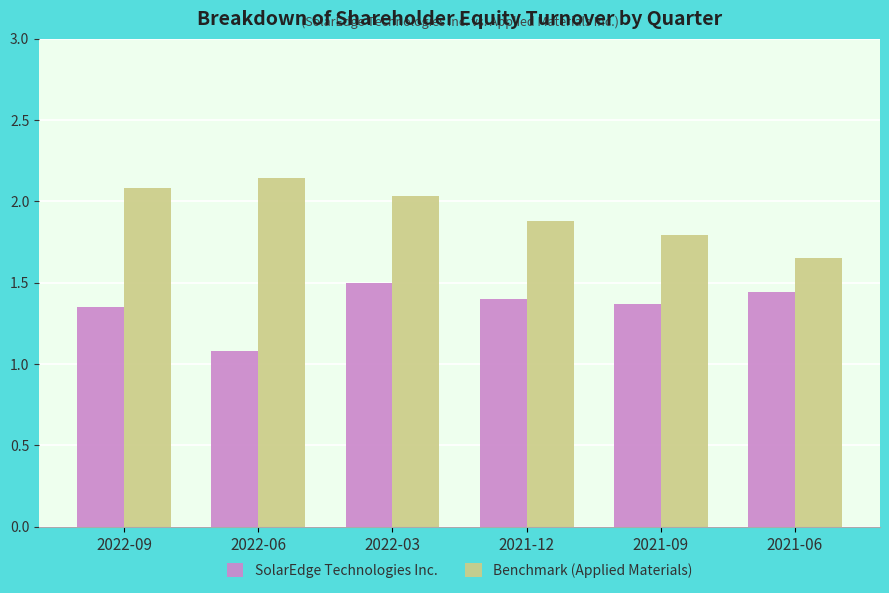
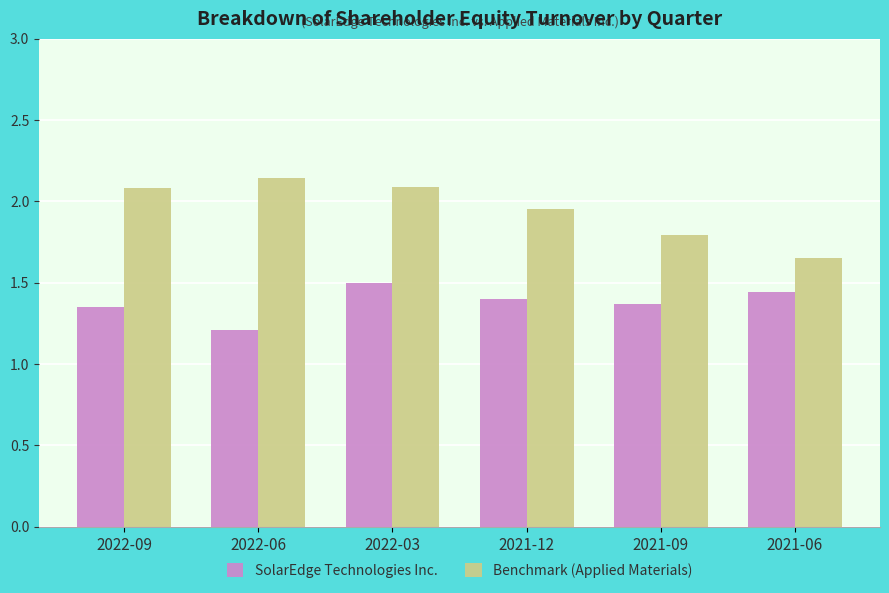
  {
    "SolarEdge Technologies Inc.": {
      "2022-09": 1.35,
-     "2022-06": 1.08,
+     "2022-06": 1.21,
      "2022-03": 1.50,
      "2021-12": 1.40,
      "2021-09": 1.37,
      "2021-06": 1.44
    },
    "Benchmark (Applied Materials)": {
      "2022-09": 2.08,
      "2022-06": 2.14,
-     "2022-03": 2.03,
-     "2021-12": 1.88,
+     "2022-03": 2.09,
+     "2021-12": 1.95,
      "2021-09": 1.79,
      "2021-06": 1.65
    }
  }
